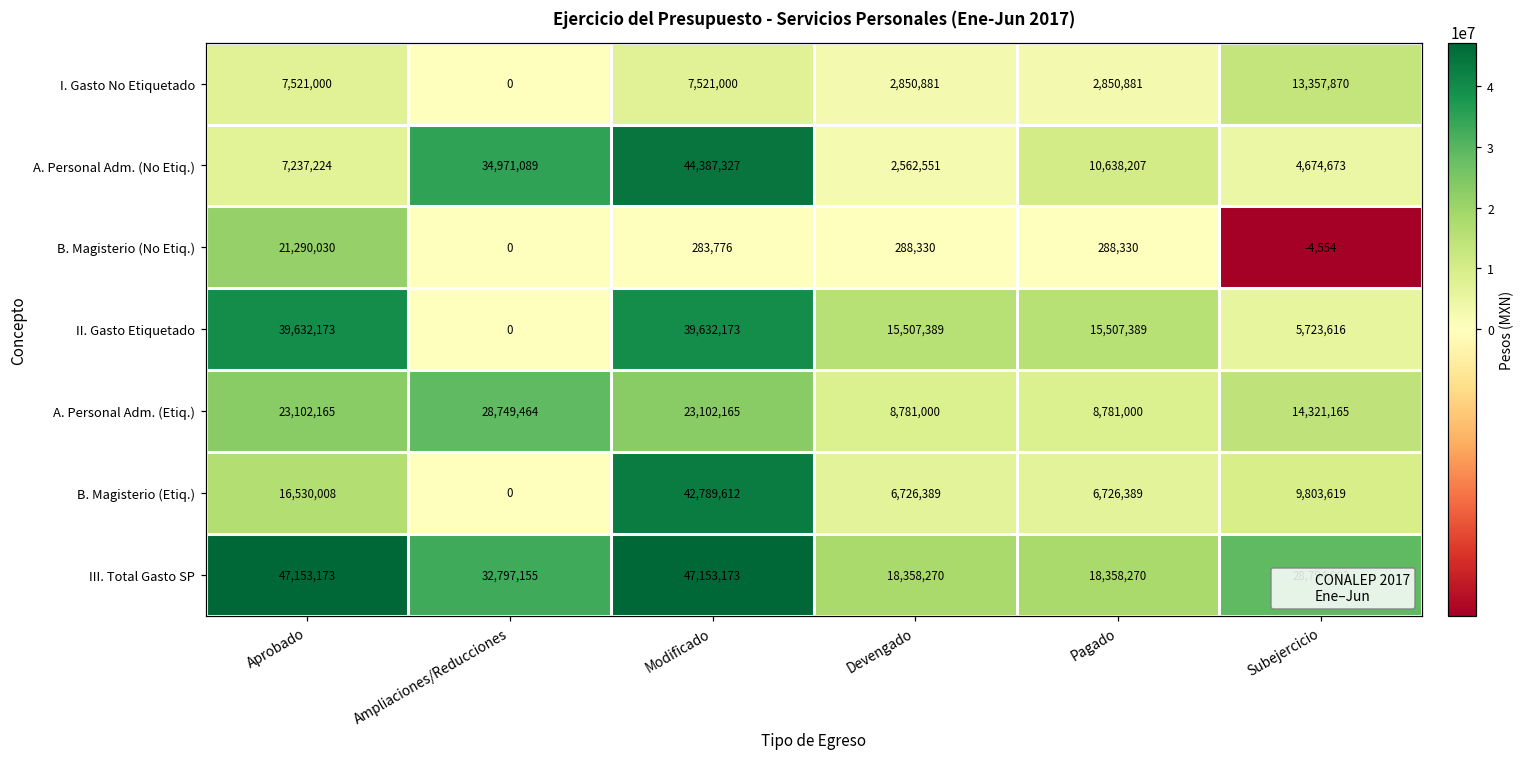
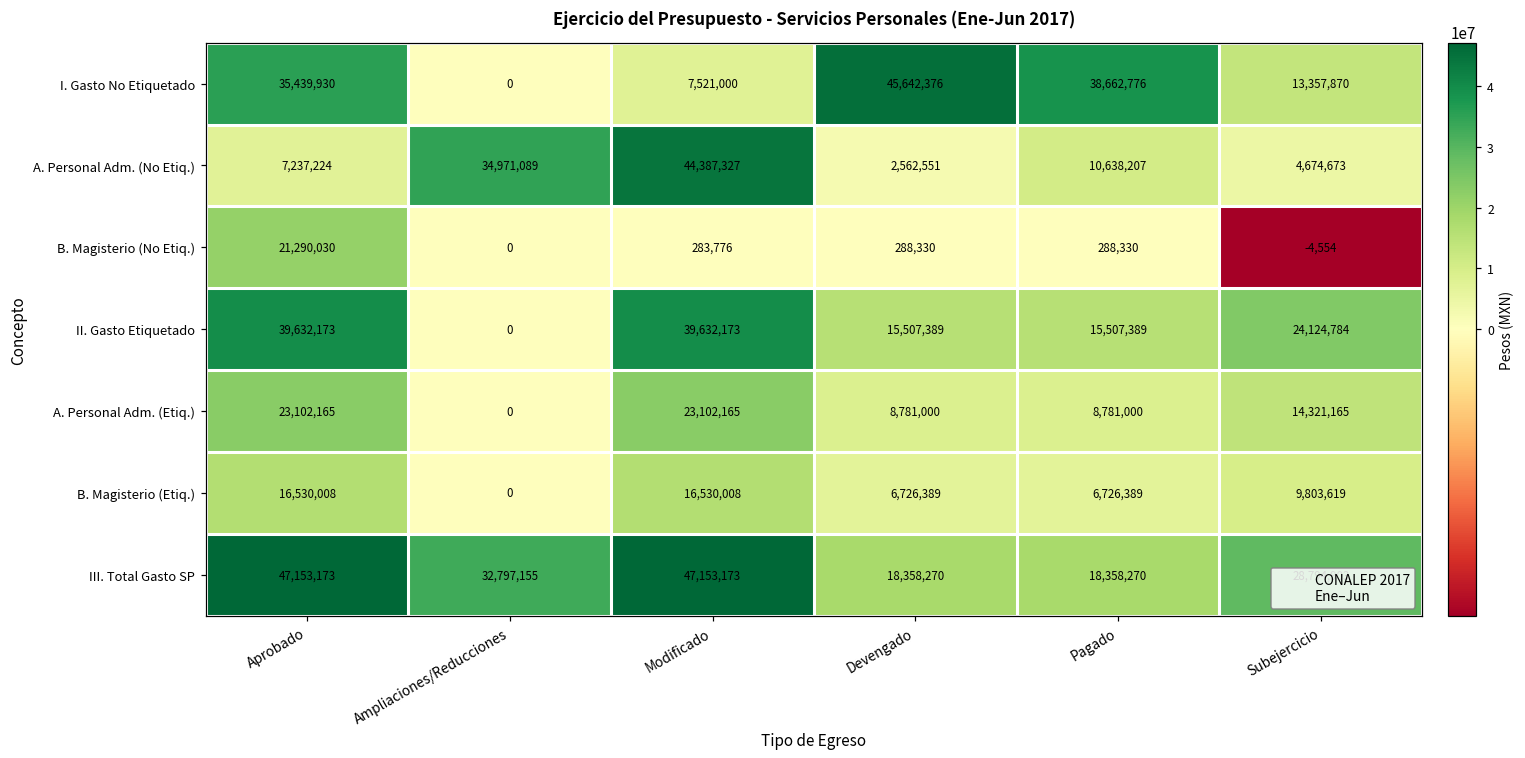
  {
    "I. Gasto No Etiquetado": {
-     "Aprobado": "7,521,000",
+     "Aprobado": "35,439,930",
      "Ampliaciones/Reducciones": "0",
      "Modificado": "7,521,000",
-     "Devengado": "2,850,881",
-     "Pagado": "2,850,881",
+     "Devengado": "45,642,376",
+     "Pagado": "38,662,776",
      "Subejercicio": "13,357,870"
    },
    "A. Personal Adm. (No Etiq.)": {
      "Aprobado": "7,237,224",
      "Ampliaciones/Reducciones": "34,971,089",
      "Modificado": "44,387,327",
      "Devengado": "2,562,551",
      "Pagado": "10,638,207",
      "Subejercicio": "4,674,673"
    },
    "B. Magisterio (No Etiq.)": {
      "Aprobado": "21,290,030",
      "Ampliaciones/Reducciones": "0",
      "Modificado": "283,776",
      "Devengado": "288,330",
      "Pagado": "288,330",
      "Subejercicio": "-4,554"
    },
    "II. Gasto Etiquetado": {
      "Aprobado": "39,632,173",
      "Ampliaciones/Reducciones": "0",
      "Modificado": "39,632,173",
      "Devengado": "15,507,389",
      "Pagado": "15,507,389",
-     "Subejercicio": "5,723,616"
+     "Subejercicio": "24,124,784"
    },
    "A. Personal Adm. (Etiq.)": {
      "Aprobado": "23,102,165",
-     "Ampliaciones/Reducciones": "28,749,464",
+     "Ampliaciones/Reducciones": "0",
      "Modificado": "23,102,165",
      "Devengado": "8,781,000",
      "Pagado": "8,781,000",
      "Subejercicio": "14,321,165"
    },
    "B. Magisterio (Etiq.)": {
      "Aprobado": "16,530,008",
      "Ampliaciones/Reducciones": "0",
-     "Modificado": "42,789,612",
+     "Modificado": "16,530,008",
      "Devengado": "6,726,389",
      "Pagado": "6,726,389",
      "Subejercicio": "9,803,619"
    },
    "III. Total Gasto SP": {
      "Aprobado": "47,153,173",
      "Ampliaciones/Reducciones": "32,797,155",
      "Modificado": "47,153,173",
      "Devengado": "18,358,270",
      "Pagado": "18,358,270"
    }
  }
